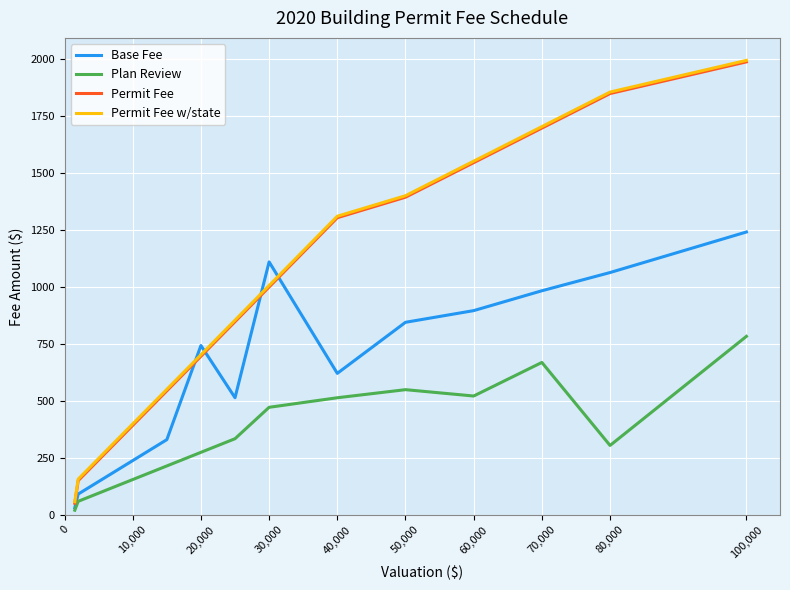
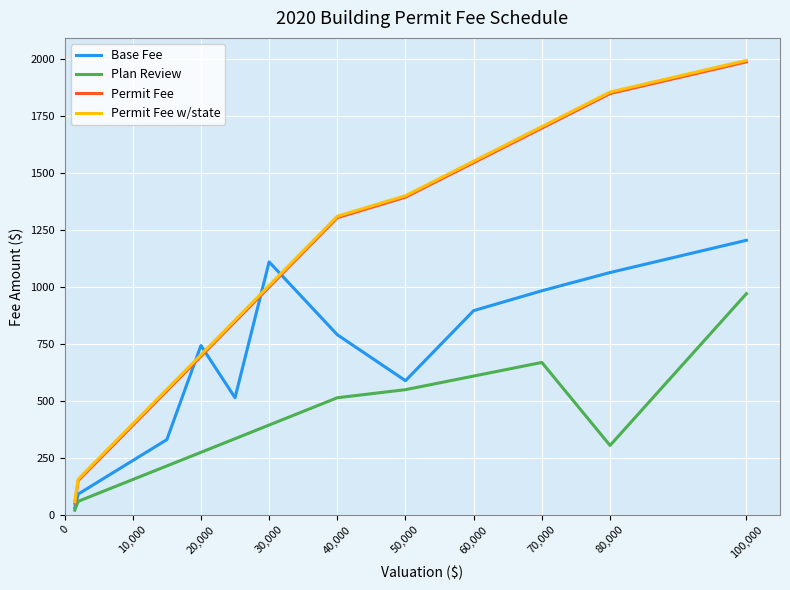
  {
    "Base Fee": {
      "10,000": 240,
      "20,000": 740,
      "30,000": 1110,
-     "40,000": 620,
-     "50,000": 840,
+     "40,000": 790,
+     "50,000": 590,
      "60,000": 900,
      "70,000": 980,
      "80,000": 1060,
-     "100,000": 1240
+     "100,000": 1200
    },
    "Plan Review": {
      "10,000": 150,
      "20,000": 270,
-     "30,000": 470,
+     "30,000": 390,
      "40,000": 510,
      "50,000": 550,
-     "60,000": 520,
+     "60,000": 610,
      "70,000": 670,
      "80,000": 300,
-     "100,000": 780
+     "100,000": 970
    }
  }
